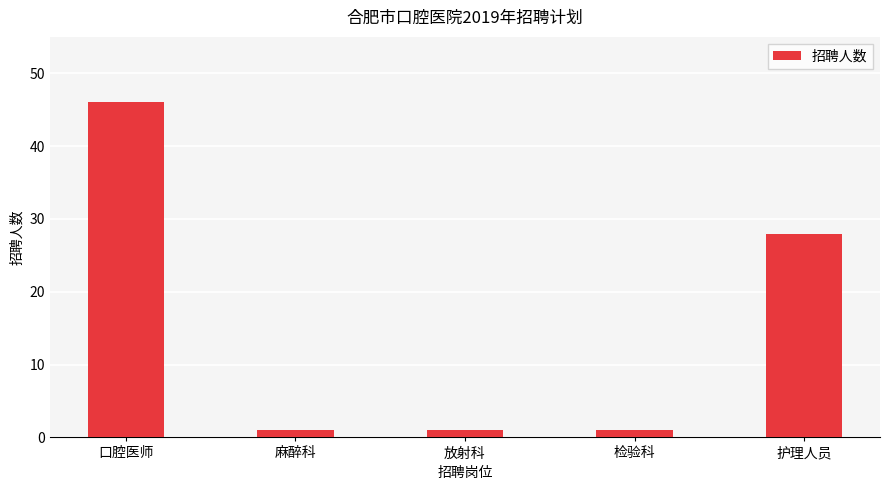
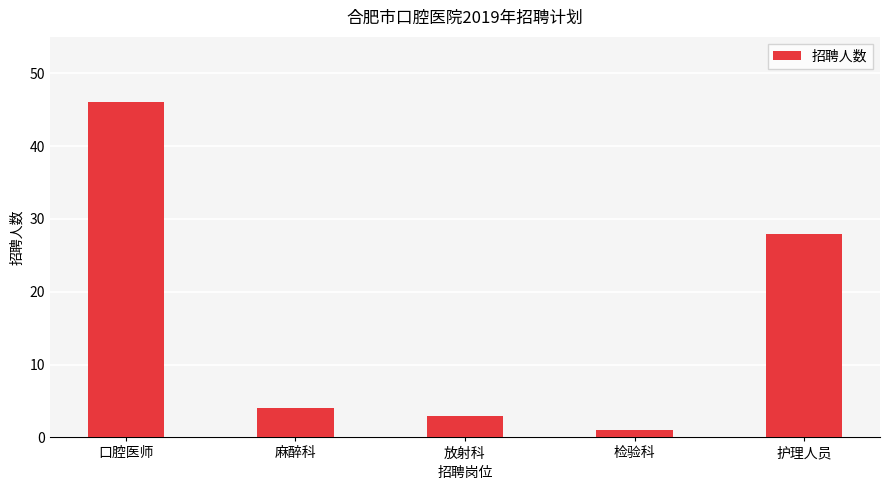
  {
    "口腔医师": 46,
-   "麻醉科": 1,
-   "放射科": 1,
+   "麻醉科": 4,
+   "放射科": 3,
    "检验科": 1,
    "护理人员": 28
  }
